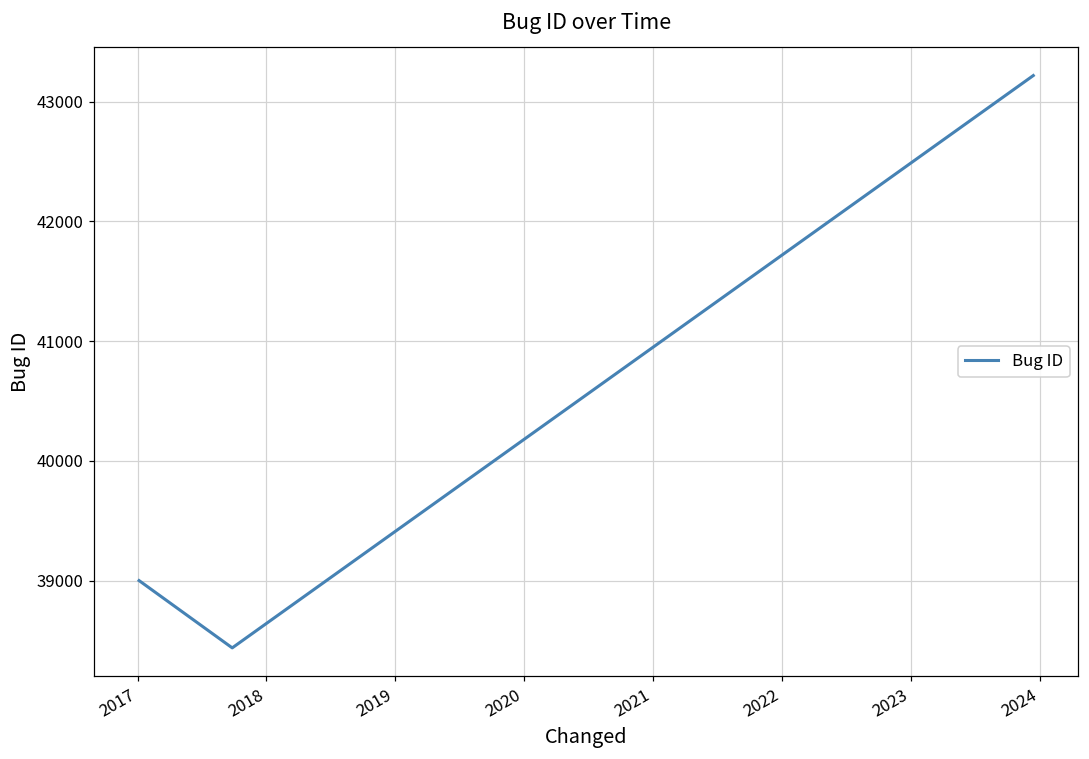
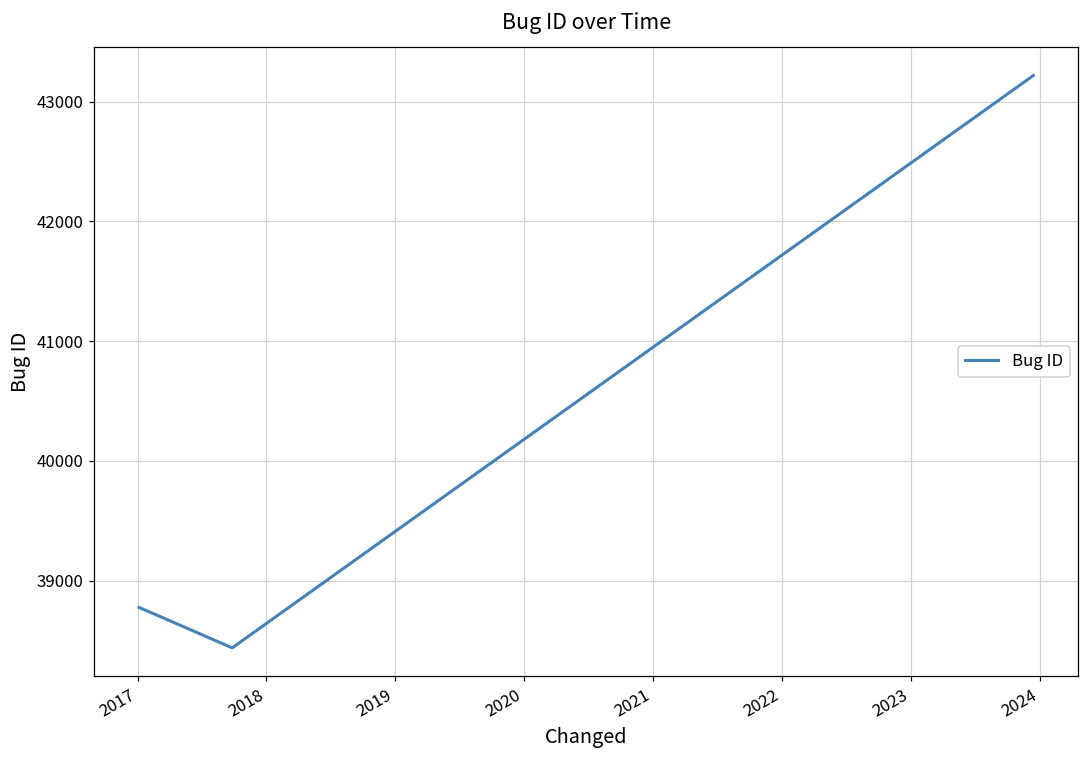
  {
-   "2017": 39000
+   "2017": 38780
  }
